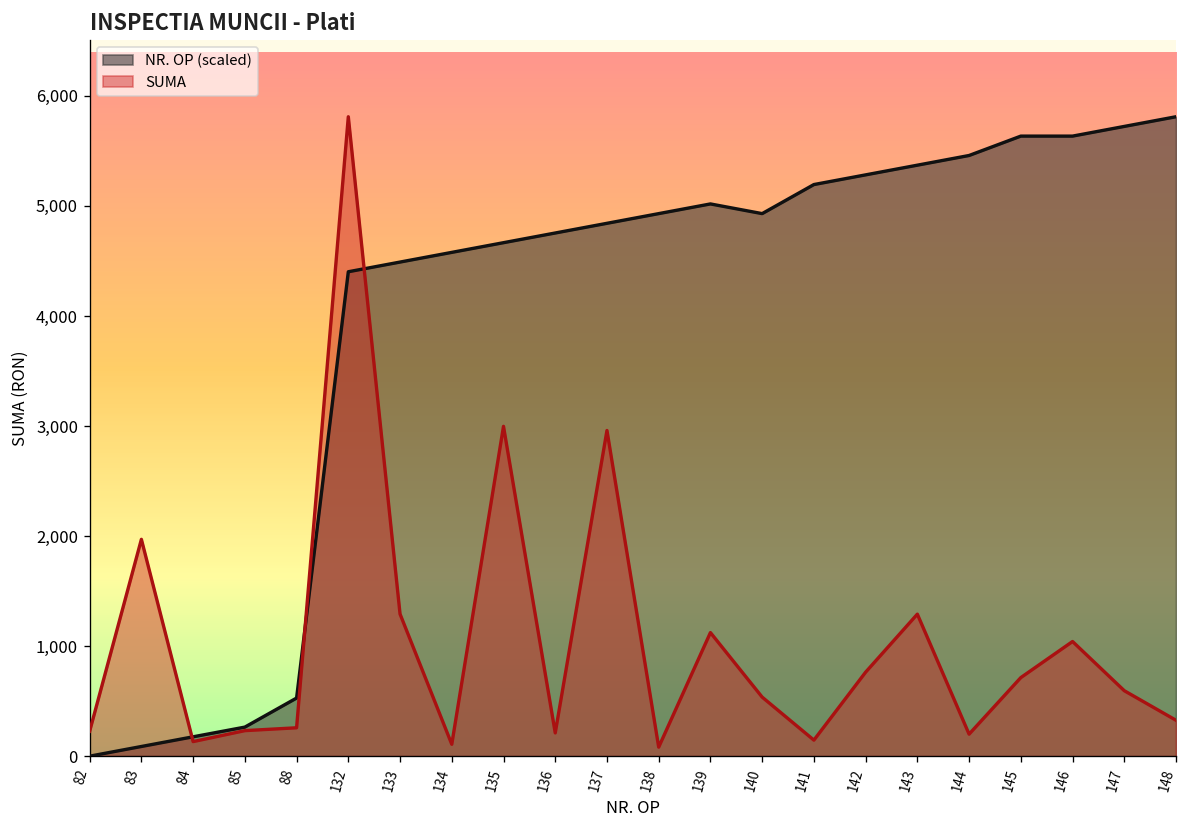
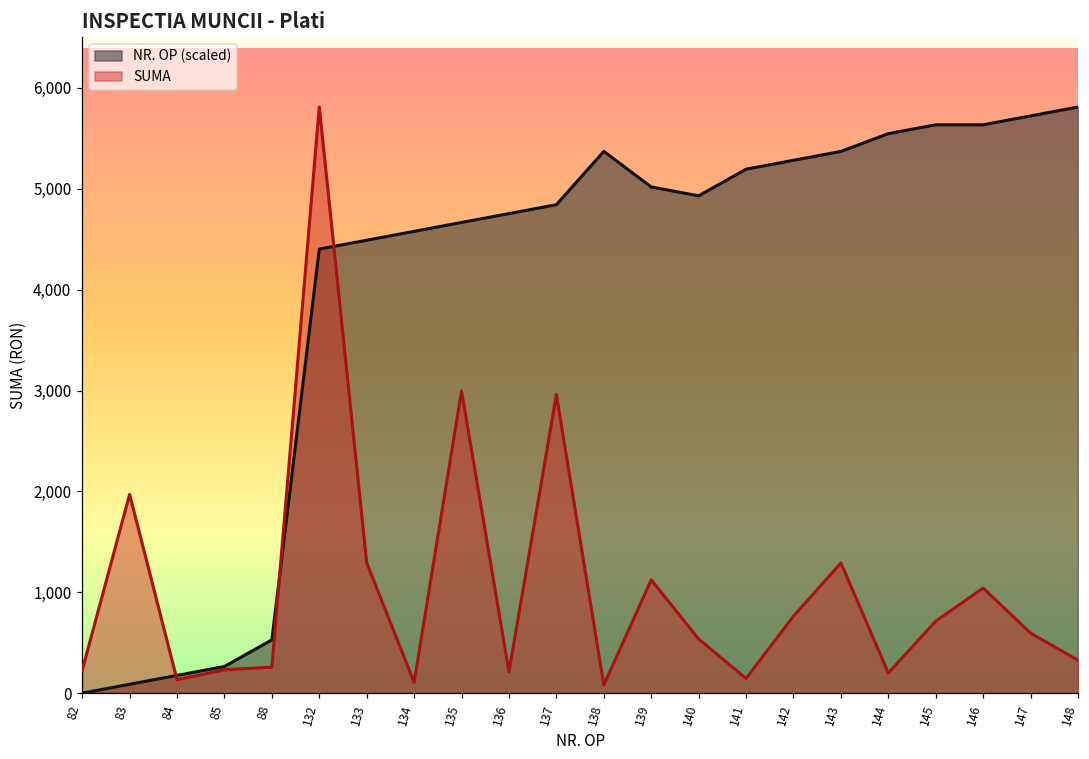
  {
    "NR. OP (scaled)": {
      "82": "0",
      "83": "100",
      "84": "200",
      "85": "300",
      "88": "500",
      "132": "4,400",
      "133": "4,500",
      "134": "4,600",
      "135": "4,700",
      "136": "4,800",
      "137": "4,800",
-     "138": "4,900",
+     "138": "5,400",
      "139": "5,000",
      "140": "4,900",
      "141": "5,200",
      "142": "5,300",
      "143": "5,400",
-     "144": "5,460",
+     "144": "5,550",
      "145": "5,600",
      "146": "5,600",
      "147": "5,700",
      "148": "5,800"
    },
    "SUMA": {
      "82": "200",
      "83": "2,000",
      "84": "100",
      "85": "200",
      "88": "300",
      "132": "5,800",
      "133": "1,300",
      "134": "100",
      "135": "3,000",
      "136": "200",
      "137": "3,000",
      "138": "100",
      "139": "1,100",
      "140": "500",
      "141": "100",
      "142": "800",
      "143": "1,300",
      "144": "200",
      "145": "700",
      "146": "1,000",
      "147": "600",
      "148": "300"
    }
  }
